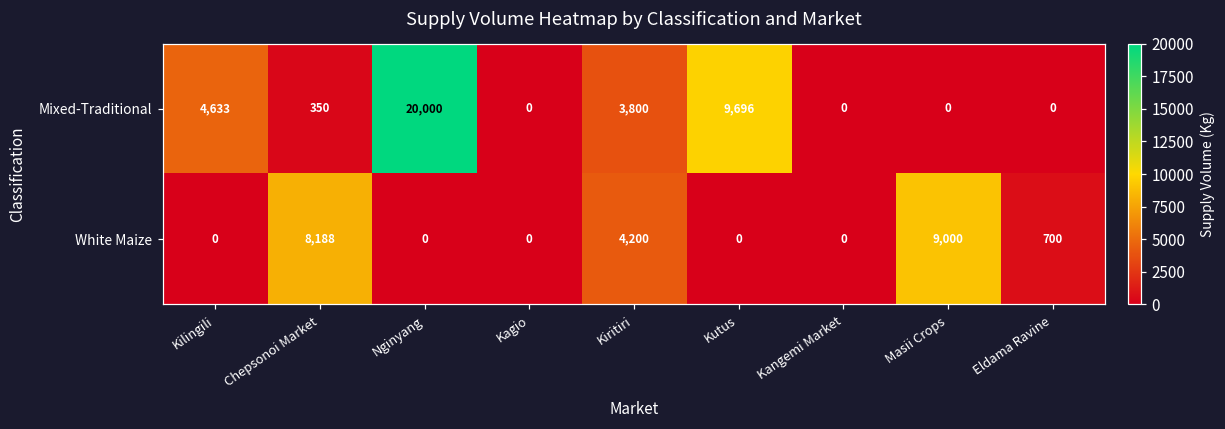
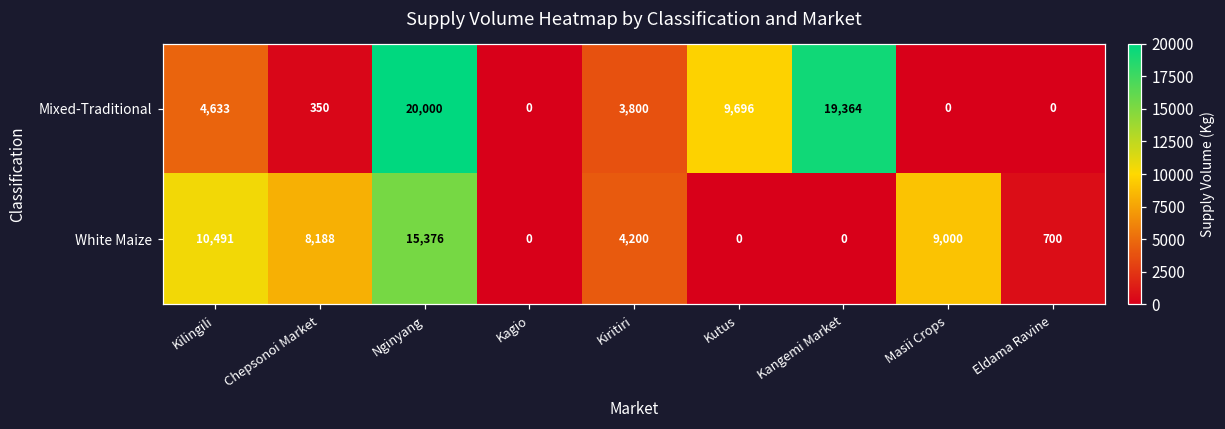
  {
    "Mixed-Traditional": {
      "Kilingili": "4,633",
      "Chepsonoi Market": "350",
      "Nginyang": "20,000",
      "Kagio": "0",
      "Kiritiri": "3,800",
      "Kutus": "9,696",
-     "Kangemi Market": "0",
+     "Kangemi Market": "19,364",
      "Masii Crops": "0",
      "Eldama Ravine": "0"
    },
    "White Maize": {
-     "Kilingili": "0",
+     "Kilingili": "10,491",
      "Chepsonoi Market": "8,188",
-     "Nginyang": "0",
+     "Nginyang": "15,376",
      "Kagio": "0",
      "Kiritiri": "4,200",
      "Kutus": "0",
      "Kangemi Market": "0",
      "Masii Crops": "9,000",
      "Eldama Ravine": "700"
    }
  }
